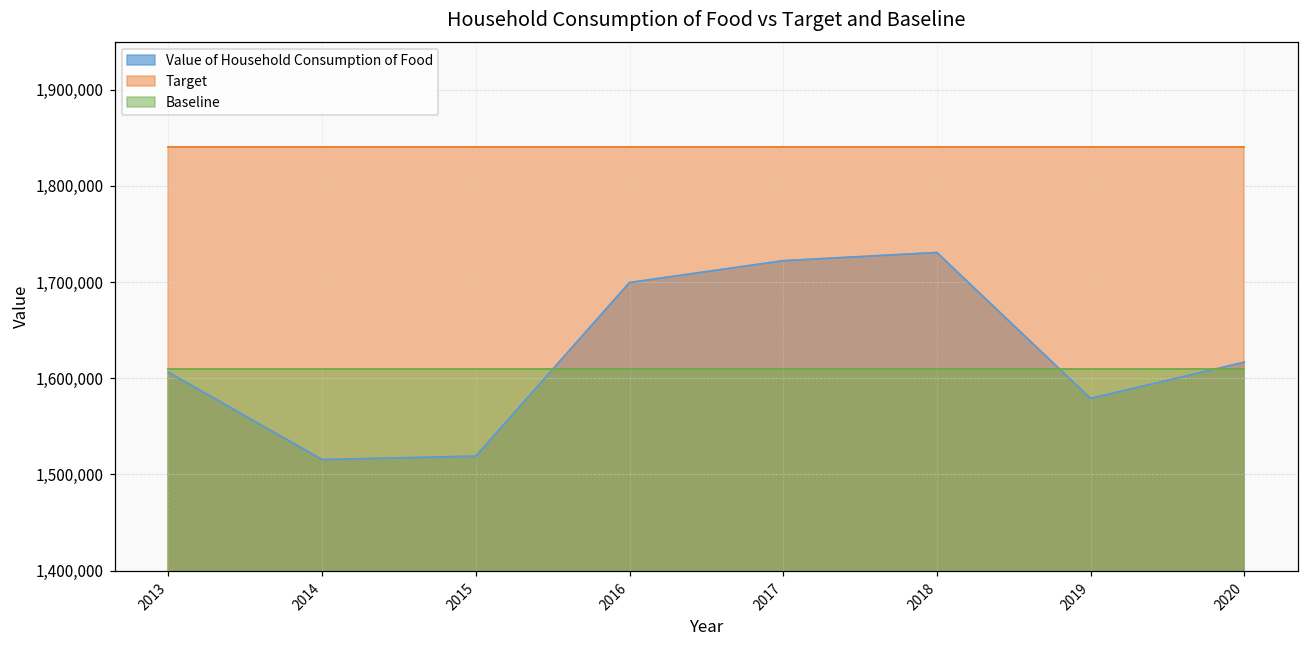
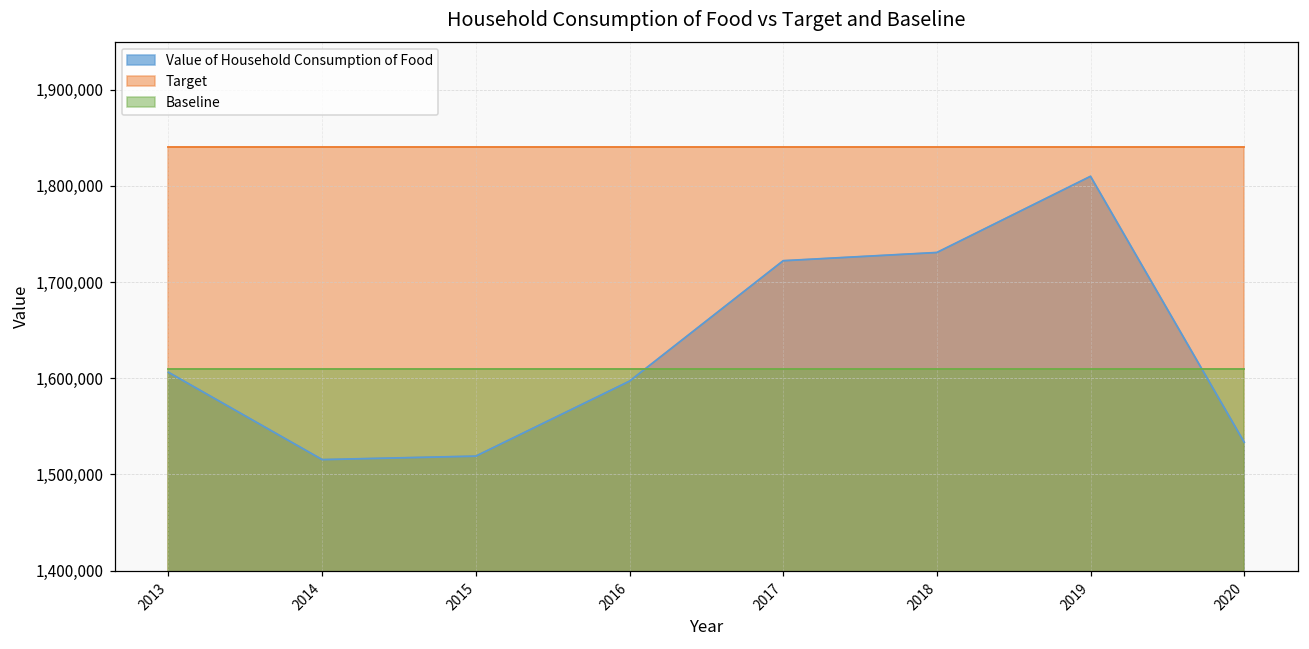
  {
    "Value of Household Consumption of Food": {
      "2013": "1,610,000",
      "2014": "1,520,000",
      "2015": "1,520,000",
-     "2016": "1,700,000",
+     "2016": "1,600,000",
      "2017": "1,720,000",
      "2018": "1,730,000",
-     "2019": "1,580,000",
-     "2020": "1,620,000"
+     "2019": "1,810,000",
+     "2020": "1,530,000"
    },
    "Target": {
      "2013": "1,840,000",
      "2014": "1,840,000",
      "2015": "1,840,000",
      "2016": "1,840,000",
      "2017": "1,840,000",
      "2018": "1,840,000",
      "2019": "1,840,000",
      "2020": "1,840,000"
    },
    "Baseline": {
      "2013": "1,610,000",
      "2014": "1,610,000",
      "2015": "1,610,000",
      "2016": "1,610,000",
      "2017": "1,610,000",
      "2018": "1,610,000",
      "2019": "1,610,000",
      "2020": "1,610,000"
    }
  }
